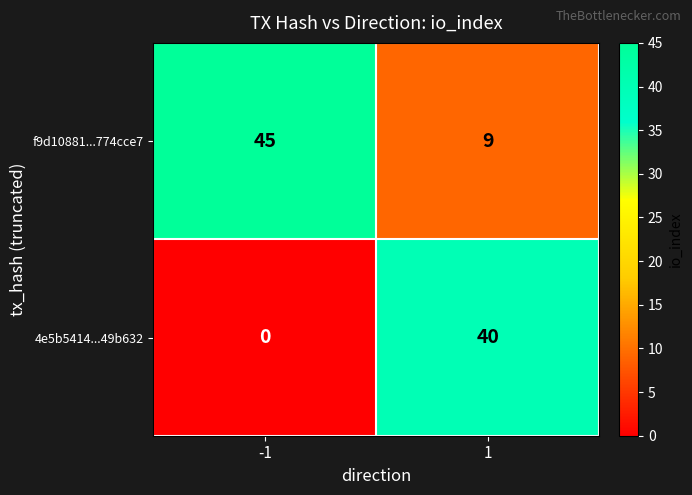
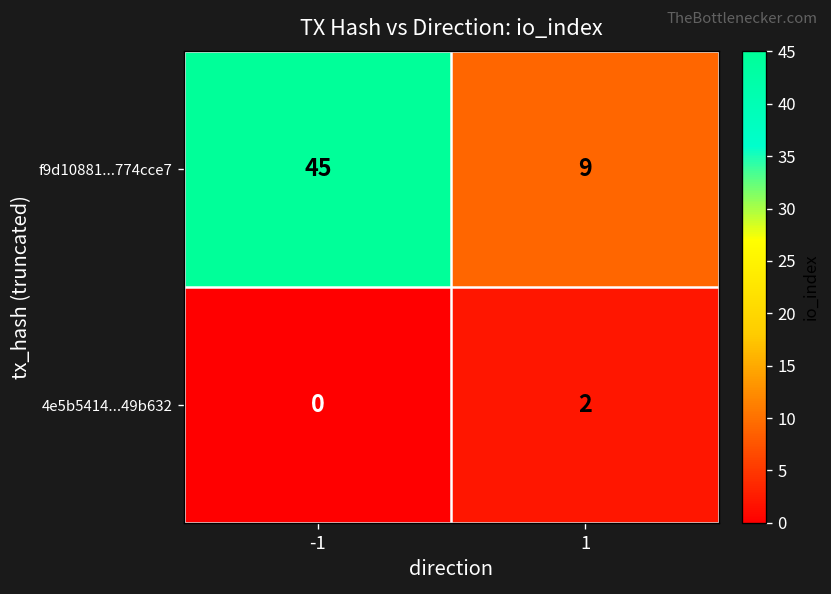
  {
    "f9d10881...774cce7": {
      "-1": 45,
      "1": 9
    },
    "4e5b5414...49b632": {
      "-1": 0,
-     "1": 40
+     "1": 2
    }
  }
